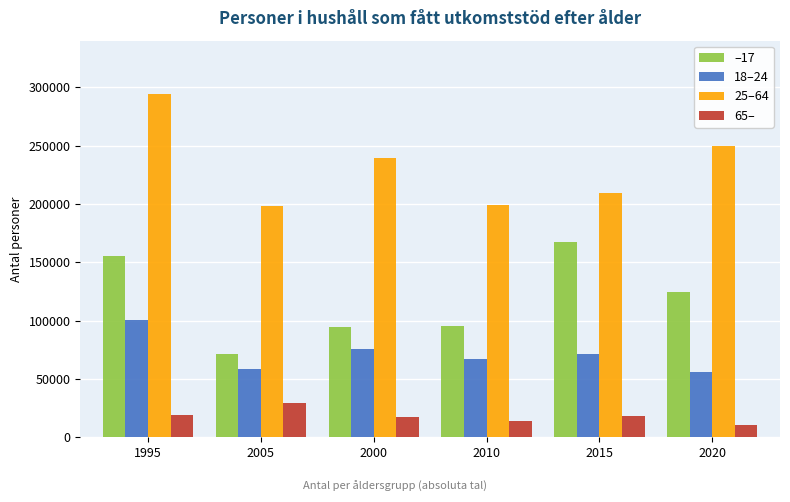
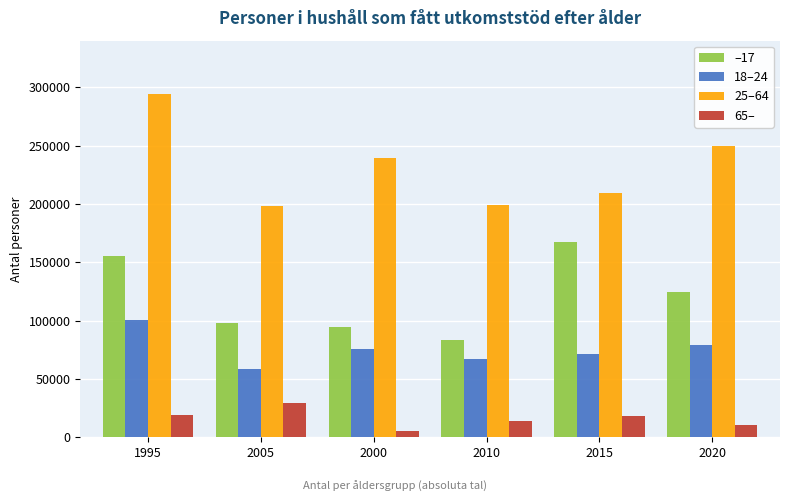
  {
    "–17": {
      "1995": 155000,
-     "2005": 71000,
+     "2005": 98000,
      "2000": 95000,
-     "2010": 95000,
+     "2010": 83000,
      "2015": 168000,
      "2020": 125000
    },
    "18–24": {
      "1995": 100000,
      "2005": 59000,
      "2000": 76000,
      "2010": 67000,
      "2015": 72000,
-     "2020": 55000
+     "2020": 79000
    },
    "25–64": {
      "1995": 294000,
      "2005": 198000,
      "2000": 240000,
      "2010": 199000,
      "2015": 209000,
      "2020": 249000
    },
    "65–": {
      "1995": 19000,
      "2005": 29000,
-     "2000": 17000,
+     "2000": 5000,
      "2010": 14000,
      "2015": 18000,
      "2020": 10000
    }
  }
